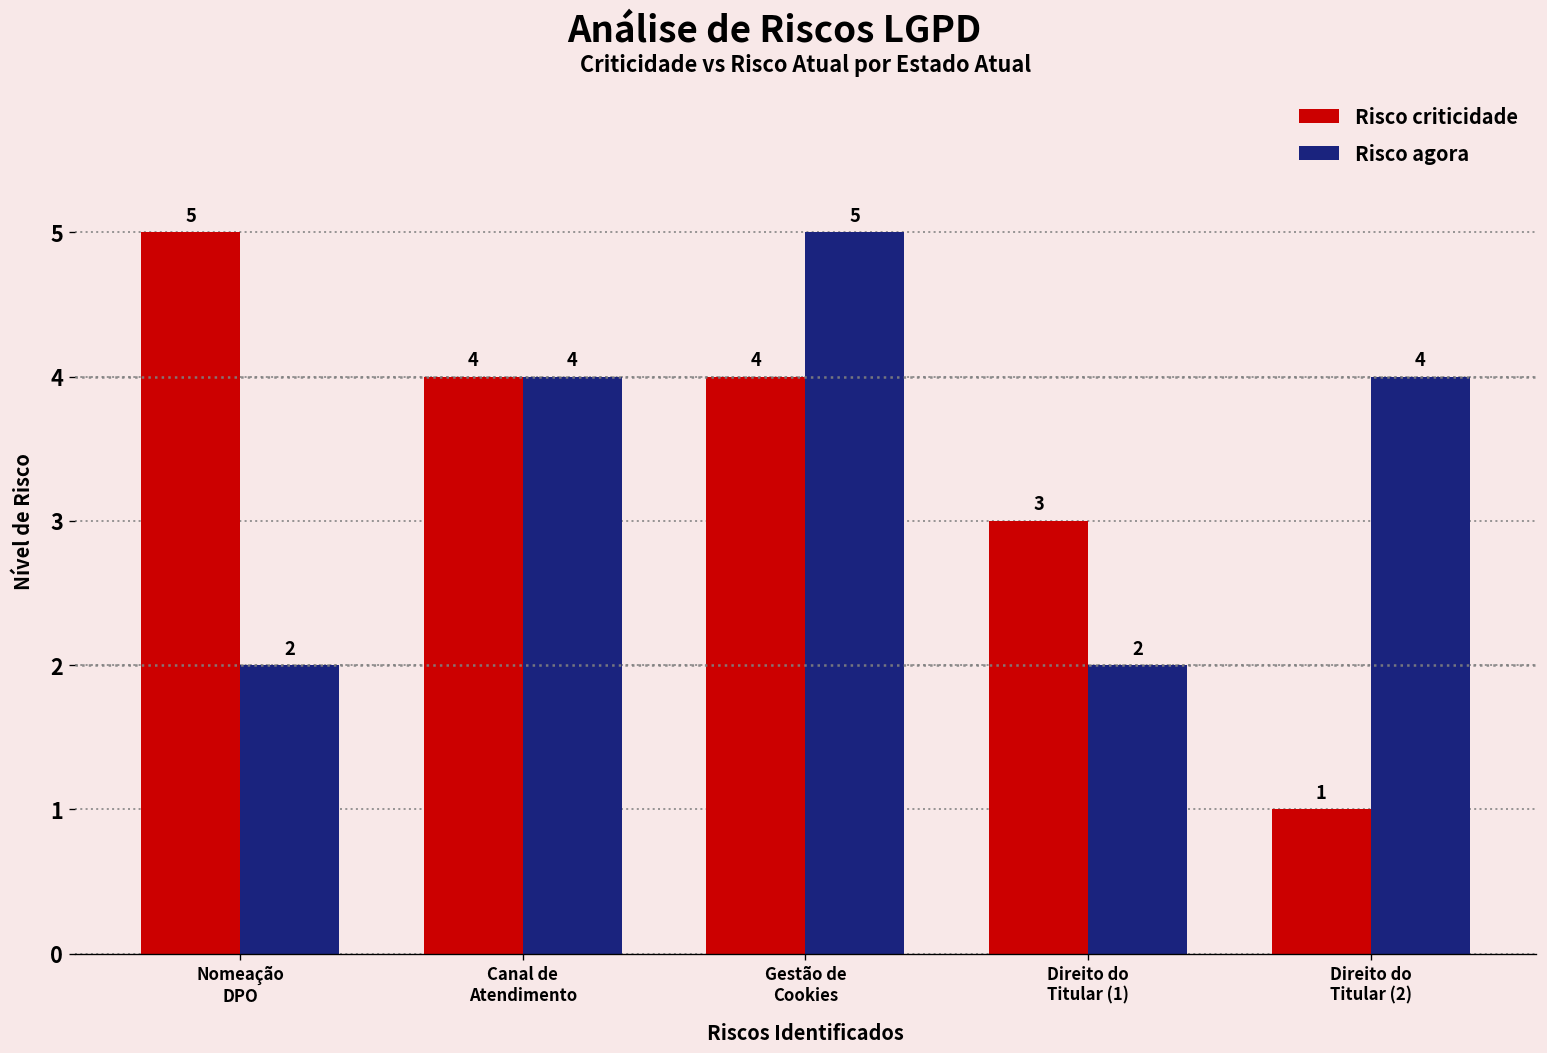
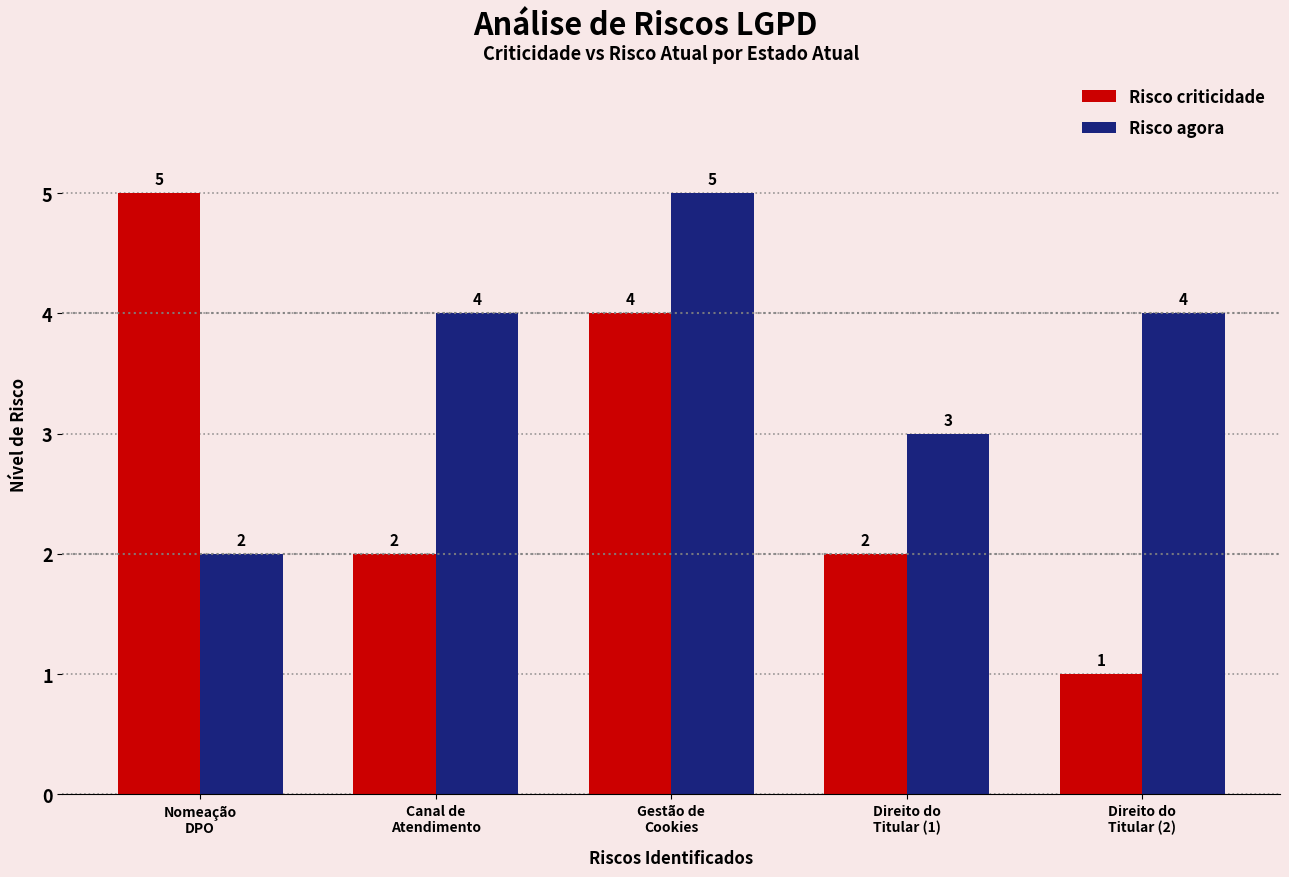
  {
    "Risco criticidade": {
      "Nomeação DPO": 5,
-     "Canal de Atendimento": 4,
+     "Canal de Atendimento": 2,
      "Gestão de Cookies": 4,
-     "Direito do Titular (1)": 3,
+     "Direito do Titular (1)": 2,
      "Direito do Titular (2)": 1
    },
    "Risco agora": {
      "Nomeação DPO": 2,
      "Canal de Atendimento": 4,
      "Gestão de Cookies": 5,
-     "Direito do Titular (1)": 2,
+     "Direito do Titular (1)": 3,
      "Direito do Titular (2)": 4
    }
  }
